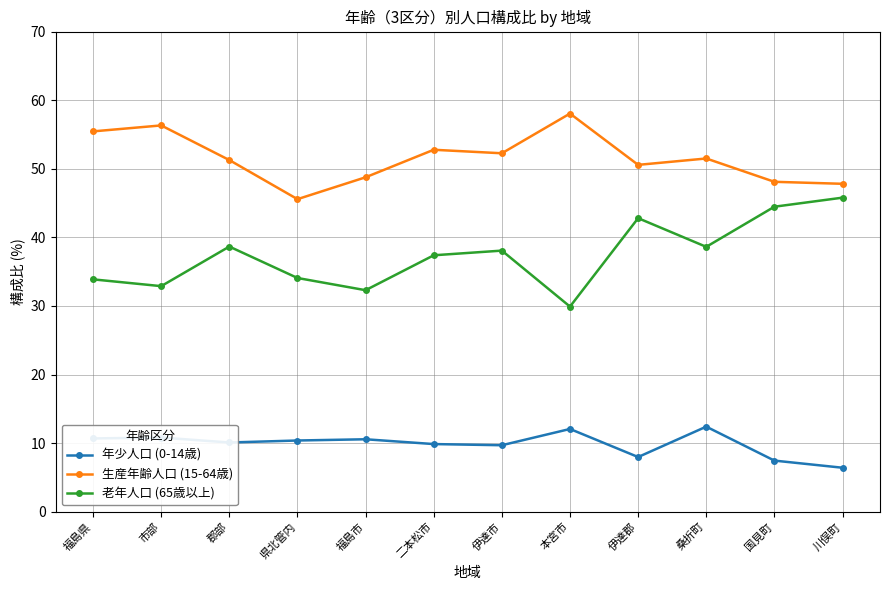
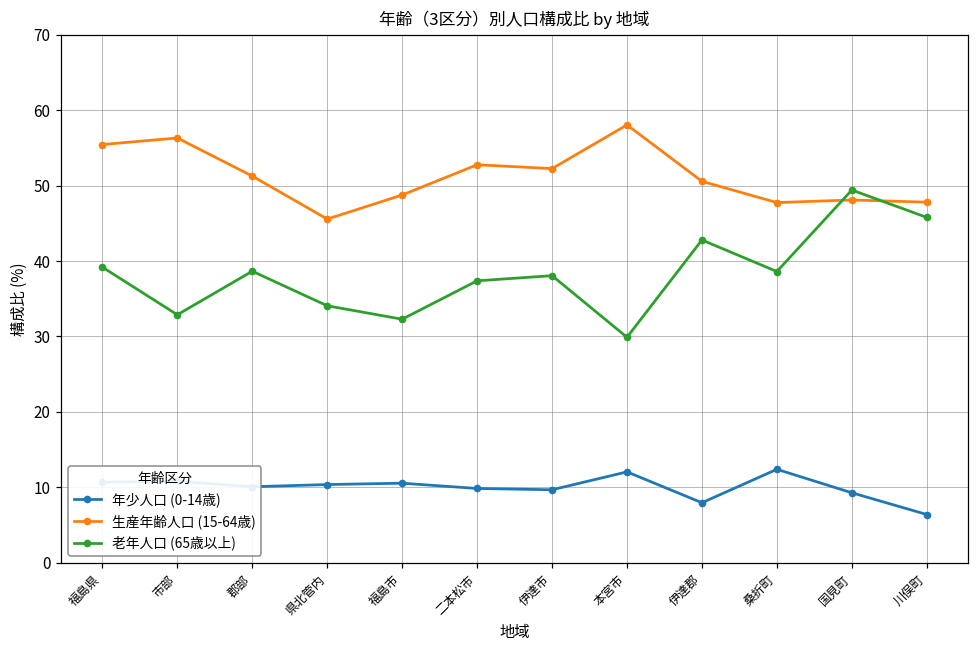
  {
    "年少人口 (0-14歳)": {
      "県北管内": 10,
      "福島市": 11,
      "二本松市": 10,
      "伊達市": 10,
      "本宮市": 12,
      "伊達郡": 8,
      "桑折町": 12,
-     "国見町": 7,
+     "国見町": 9,
      "川俣町": 6
    },
    "生産年齢人口 (15-64歳)": {
      "福島県": 55,
      "市部": 56,
      "郡部": 51,
      "県北管内": 46,
      "福島市": 49,
      "二本松市": 53,
      "伊達市": 52,
      "本宮市": 58,
      "伊達郡": 51,
-     "桑折町": 51,
+     "桑折町": 48,
      "国見町": 48,
      "川俣町": 48
    },
    "老年人口 (65歳以上)": {
-     "福島県": 34,
+     "福島県": 39,
      "市部": 33,
      "郡部": 39,
      "県北管内": 34,
      "福島市": 32,
      "二本松市": 37,
      "伊達市": 38,
      "本宮市": 30,
      "伊達郡": 43,
      "桑折町": 39,
-     "国見町": 44,
+     "国見町": 49,
      "川俣町": 46
    }
  }
